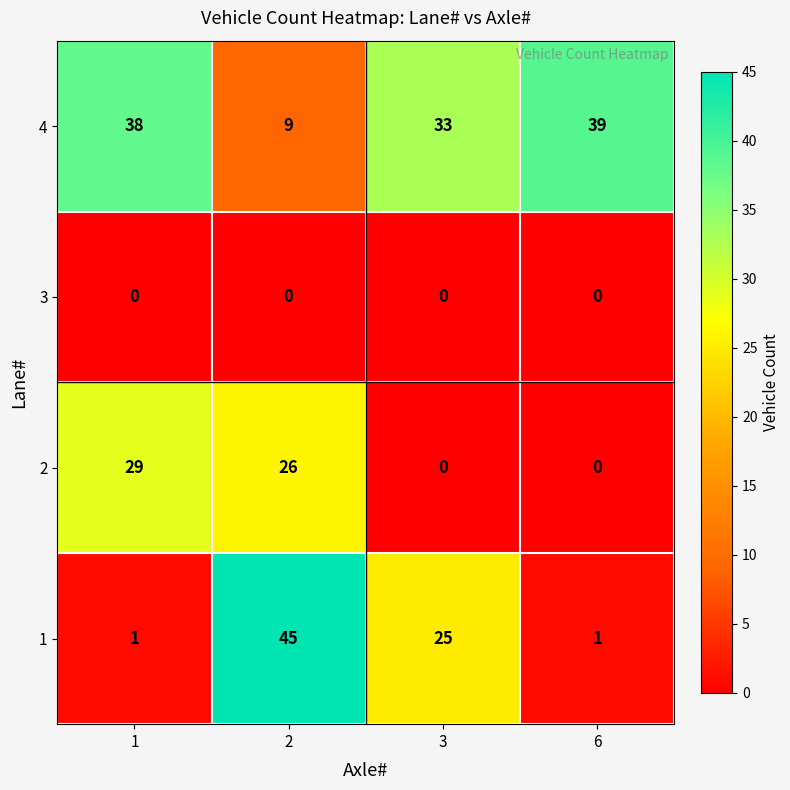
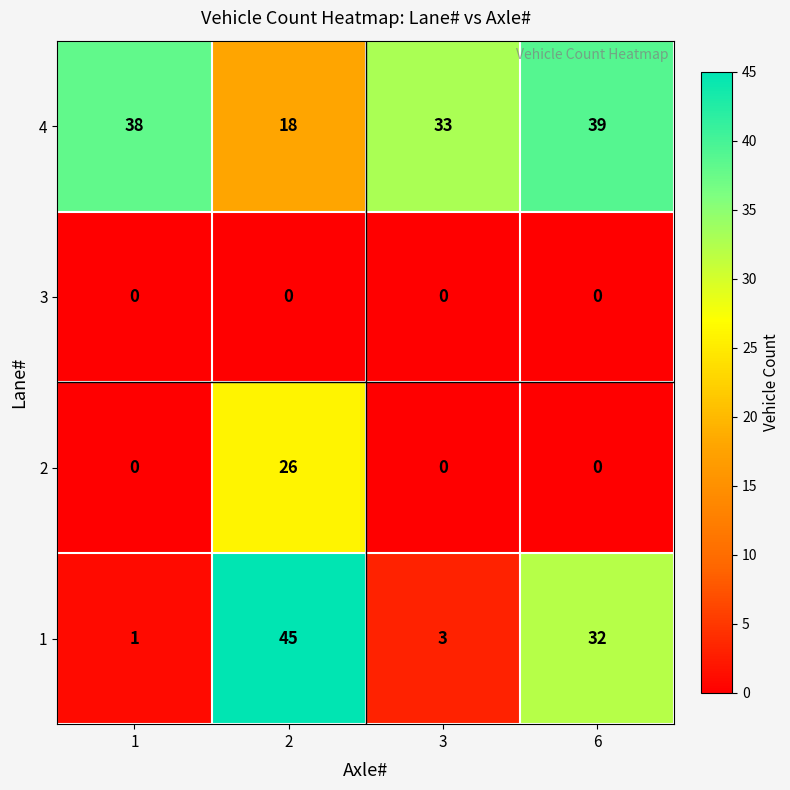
  {
    "4": {
      "1": 38,
-     "2": 9,
+     "2": 18,
      "3": 33
    },
    "3": {
      "1": 0,
      "2": 0,
      "3": 0,
      "6": 0
    },
    "2": {
-     "1": 29,
+     "1": 0,
      "2": 26,
      "3": 0,
      "6": 0
    },
    "1": {
      "1": 1,
      "2": 45,
-     "3": 25,
-     "6": 1
+     "3": 3,
+     "6": 32
    }
  }
